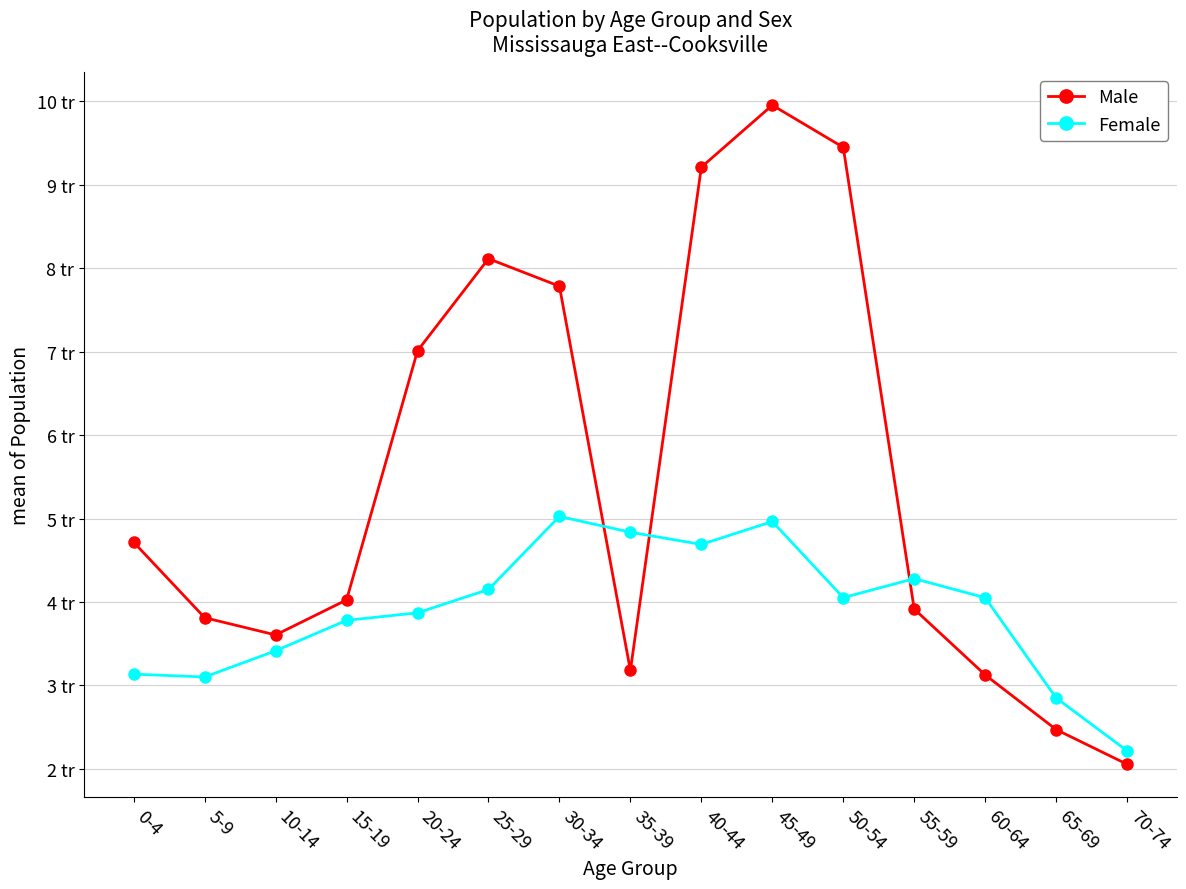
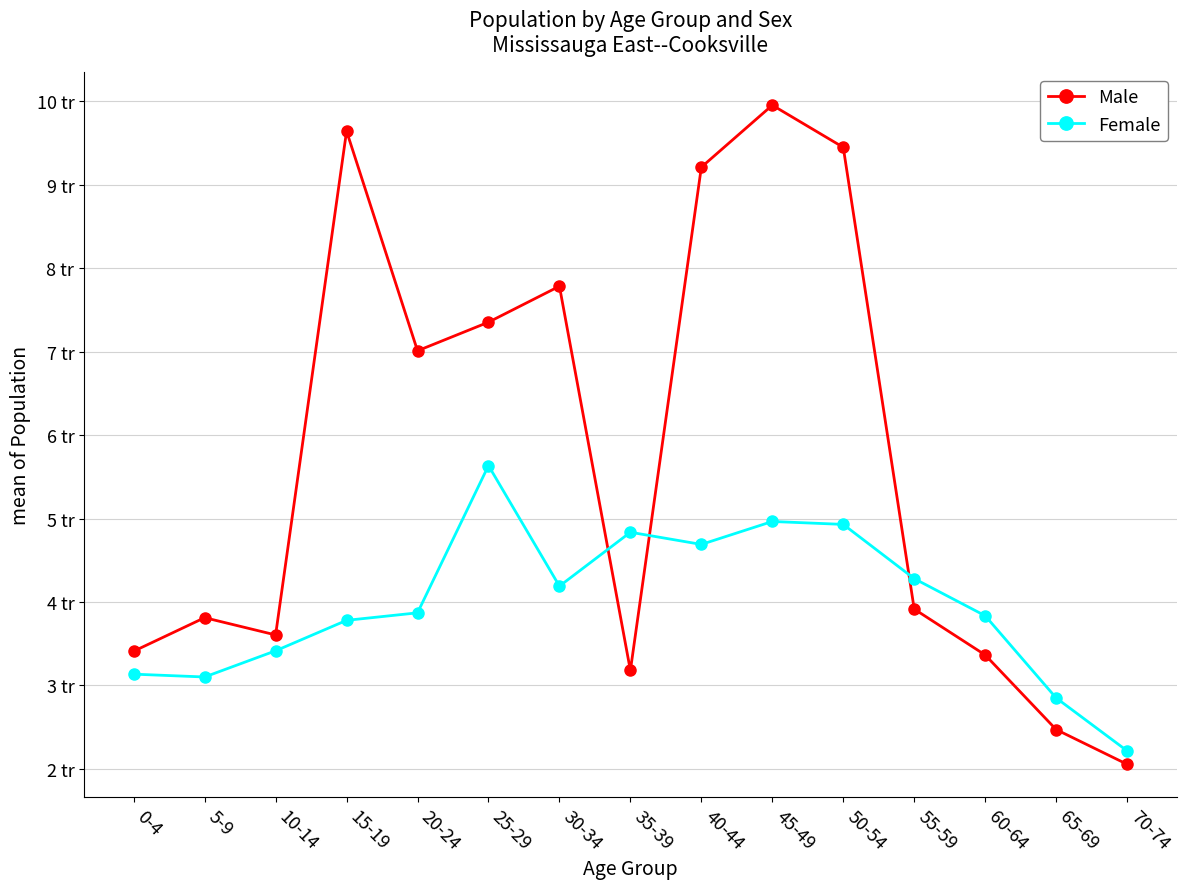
  {
    "Male": {
-     "0-4": "4.7 tr",
+     "0-4": "3.4 tr",
      "5-9": "3.8 tr",
      "10-14": "3.6 tr",
-     "15-19": "4.0 tr",
+     "15-19": "9.6 tr",
      "20-24": "7.0 tr",
-     "25-29": "8.1 tr",
+     "25-29": "7.4 tr",
      "30-34": "7.8 tr",
      "35-39": "3.2 tr",
      "40-44": "9.2 tr",
      "45-49": "10.0 tr",
      "50-54": "9.5 tr",
      "55-59": "3.9 tr",
-     "60-64": "3.1 tr",
+     "60-64": "3.4 tr",
      "65-69": "2.5 tr",
      "70-74": "2.1 tr"
    },
    "Female": {
      "0-4": "3.1 tr",
      "5-9": "3.1 tr",
      "10-14": "3.4 tr",
      "15-19": "3.8 tr",
      "20-24": "3.9 tr",
-     "25-29": "4.2 tr",
-     "30-34": "5.0 tr",
+     "25-29": "5.6 tr",
+     "30-34": "4.2 tr",
      "35-39": "4.8 tr",
      "40-44": "4.7 tr",
      "45-49": "5.0 tr",
-     "50-54": "4.1 tr",
+     "50-54": "4.9 tr",
      "55-59": "4.3 tr",
-     "60-64": "4.1 tr",
+     "60-64": "3.8 tr",
      "65-69": "2.9 tr",
      "70-74": "2.2 tr"
    }
  }
